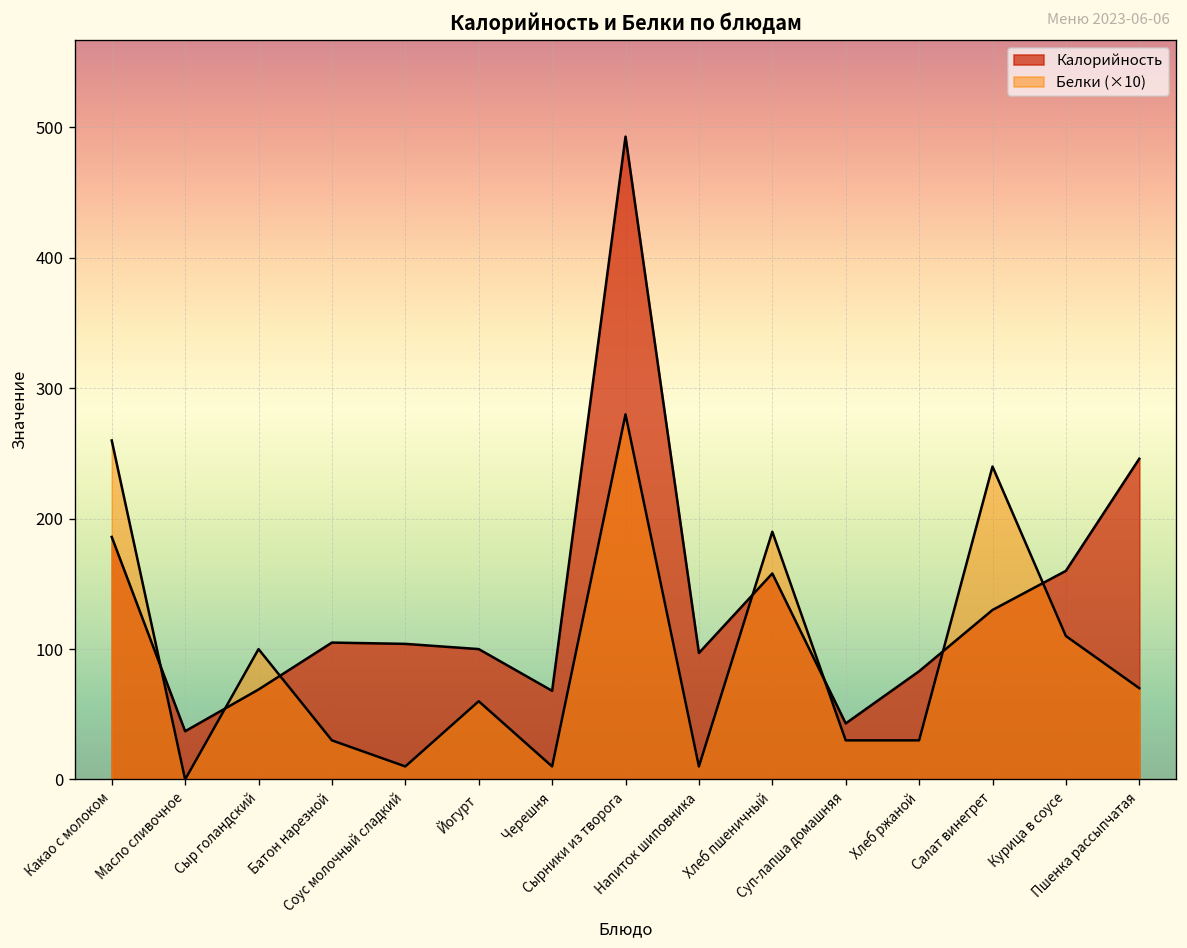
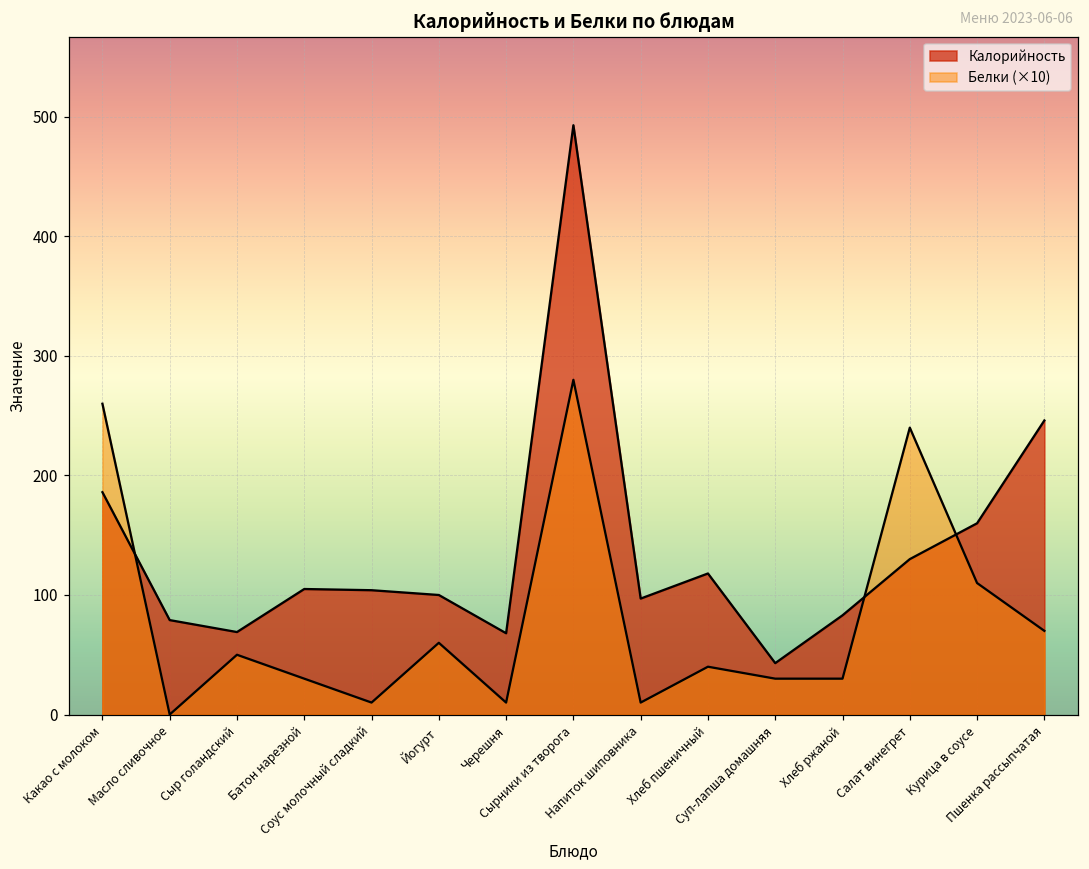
  {
    "Калорийность": {
      "Какао с молоком": 186,
-     "Масло сливочное": 37,
+     "Масло сливочное": 79,
      "Сыр голандский": 69,
      "Батон нарезной": 105,
      "Соус молочный сладкий": 104,
      "Йогурт": 100,
      "Черешня": 68,
      "Сырники из творога": 493,
      "Напиток шиповника": 97,
-     "Хлеб пшеничный": 158,
+     "Хлеб пшеничный": 118,
      "Суп-лапша домашняя": 43,
      "Хлеб ржаной": 83,
      "Салат винегрет": 130,
      "Курица в соусе": 160,
      "Пшенка рассыпчатая": 246
    },
    "Белки (×10)": {
      "Какао с молоком": 260,
      "Масло сливочное": 0,
-     "Сыр голандский": 100,
+     "Сыр голандский": 50,
      "Батон нарезной": 30,
      "Соус молочный сладкий": 10,
      "Йогурт": 60,
      "Черешня": 10,
      "Сырники из творога": 280,
      "Напиток шиповника": 10,
-     "Хлеб пшеничный": 190,
+     "Хлеб пшеничный": 40,
      "Суп-лапша домашняя": 30,
      "Хлеб ржаной": 30,
      "Салат винегрет": 240,
      "Курица в соусе": 110,
      "Пшенка рассыпчатая": 70
    }
  }
